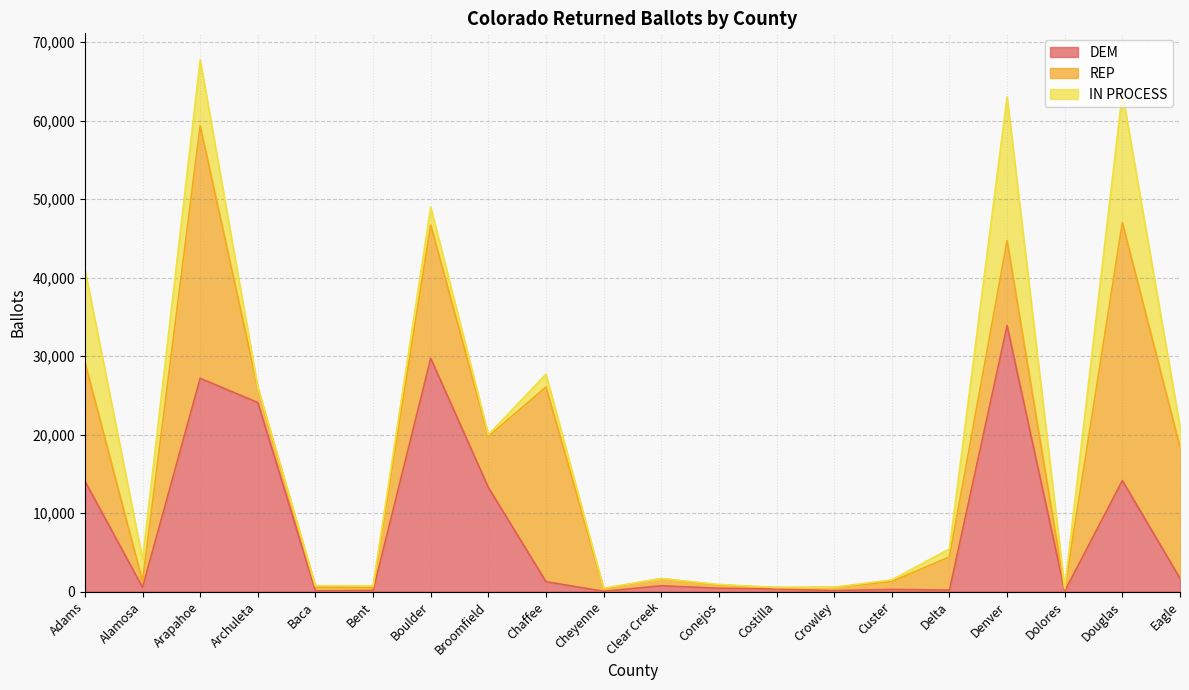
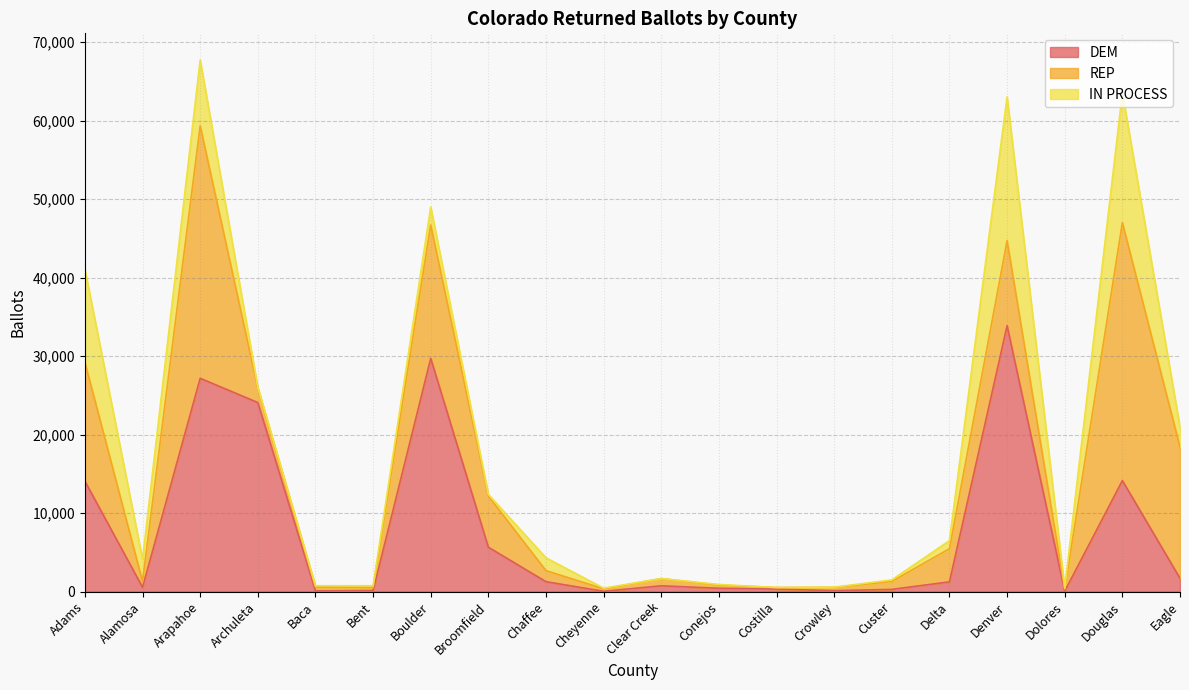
  {
    "DEM": {
      "Adams": "14,000",
      "Alamosa": "1,000",
      "Arapahoe": "27,000",
      "Archuleta": "24,000",
      "Baca": "0",
      "Bent": "0",
      "Boulder": "30,000",
-     "Broomfield": "13,000",
+     "Broomfield": "6,000",
      "Chaffee": "1,000",
      "Clear Creek": "1,000",
      "Conejos": "0",
      "Crowley": "0",
      "Custer": "0",
-     "Delta": "0",
+     "Delta": "1,000",
      "Denver": "34,000",
      "Douglas": "14,000",
      "Eagle": "2,000"
    },
    "REP": {
      "Adams": "15,000",
      "Alamosa": "1,000",
      "Arapahoe": "32,000",
      "Boulder": "17,000",
-     "Chaffee": "25,000",
+     "Chaffee": "1,000",
      "Delta": "4,000",
      "Denver": "11,000",
      "Douglas": "33,000",
      "Eagle": "17,000"
    },
    "IN PROCESS": {
      "Adams": "12,000",
      "Alamosa": "3,000",
      "Arapahoe": "8,000",
      "Boulder": "2,000",
      "Chaffee": "2,000",
      "Delta": "1,000",
      "Denver": "18,000",
      "Eagle": "3,000"
    }
  }
